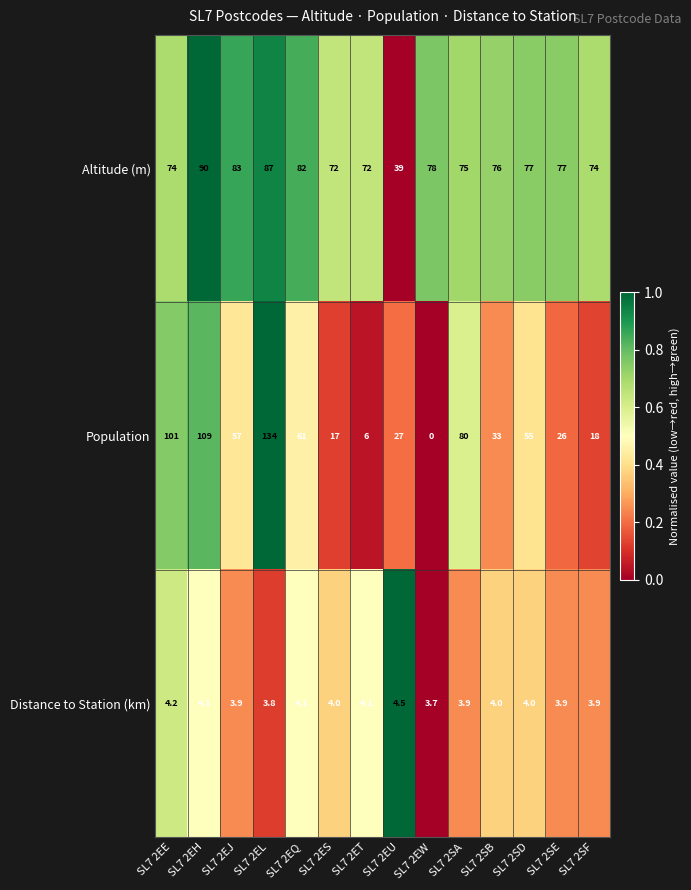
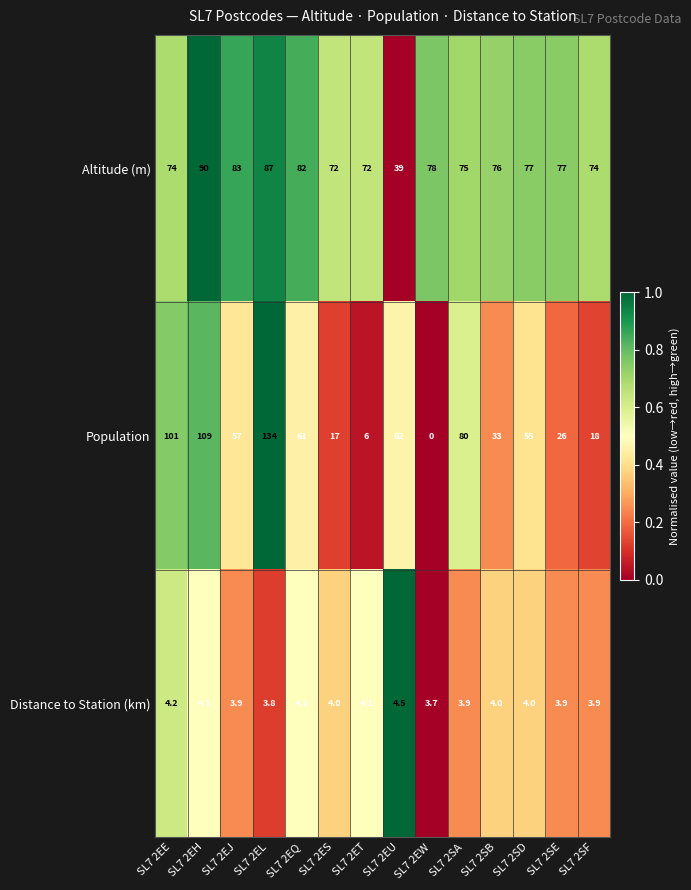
  {
    "Altitude (m)": {
      "SL7 2EE": 74,
      "SL7 2EH": 90,
      "SL7 2EJ": 83,
      "SL7 2EL": 87,
      "SL7 2EQ": 82,
      "SL7 2ES": 72,
      "SL7 2ET": 72,
      "SL7 2EU": 39,
      "SL7 2EW": 78,
      "SL7 2SA": 75,
      "SL7 2SB": 76,
      "SL7 2SD": 77,
      "SL7 2SE": 77,
      "SL7 2SF": 74
    },
    "Population": {
      "SL7 2EE": 101,
      "SL7 2EH": 109,
      "SL7 2EJ": 57,
      "SL7 2EL": 134,
      "SL7 2EQ": 61,
      "SL7 2ES": 17,
      "SL7 2ET": 6,
-     "SL7 2EU": 27,
+     "SL7 2EU": 62,
      "SL7 2EW": 0,
      "SL7 2SA": 80,
      "SL7 2SB": 33,
      "SL7 2SD": 55,
      "SL7 2SE": 26,
      "SL7 2SF": 18
    },
    "Distance to Station (km)": {
      "SL7 2EE": 4.2,
      "SL7 2EH": 4.1,
      "SL7 2EJ": 3.9,
      "SL7 2EL": 3.8,
      "SL7 2EQ": 4.1,
      "SL7 2ES": 4.0,
      "SL7 2ET": 4.1,
      "SL7 2EU": 4.5,
      "SL7 2EW": 3.7,
      "SL7 2SA": 3.9,
      "SL7 2SB": 4.0,
      "SL7 2SD": 4.0,
      "SL7 2SE": 3.9,
      "SL7 2SF": 3.9
    }
  }
